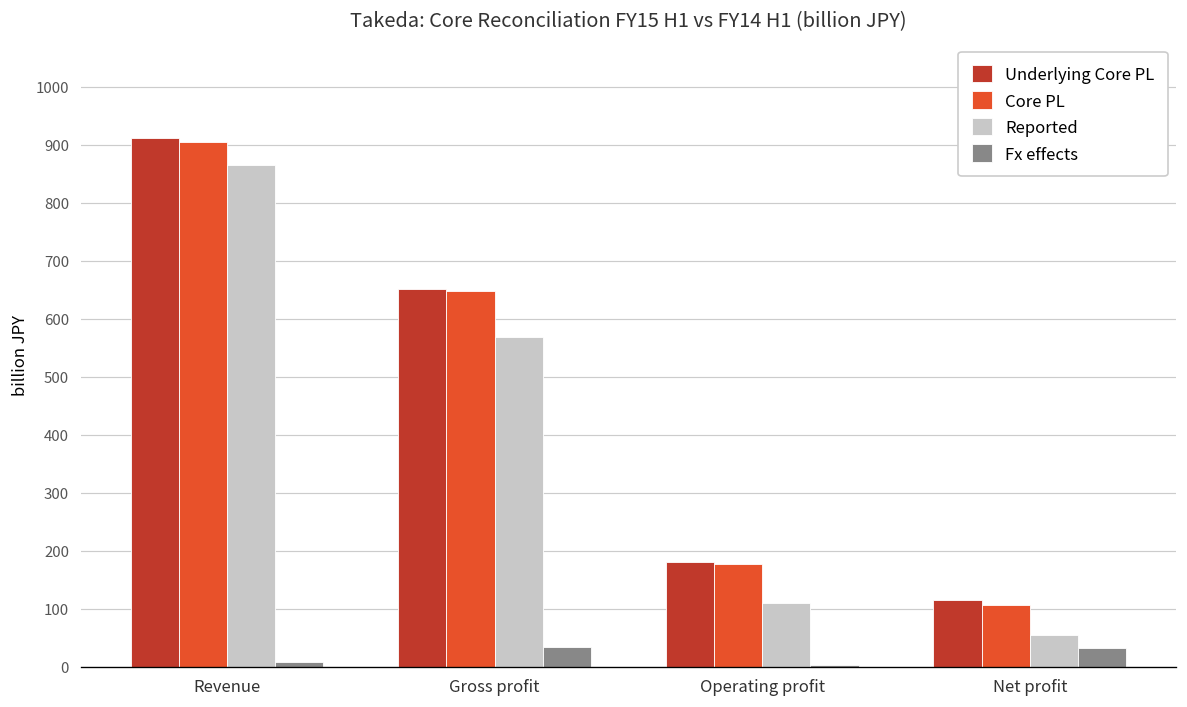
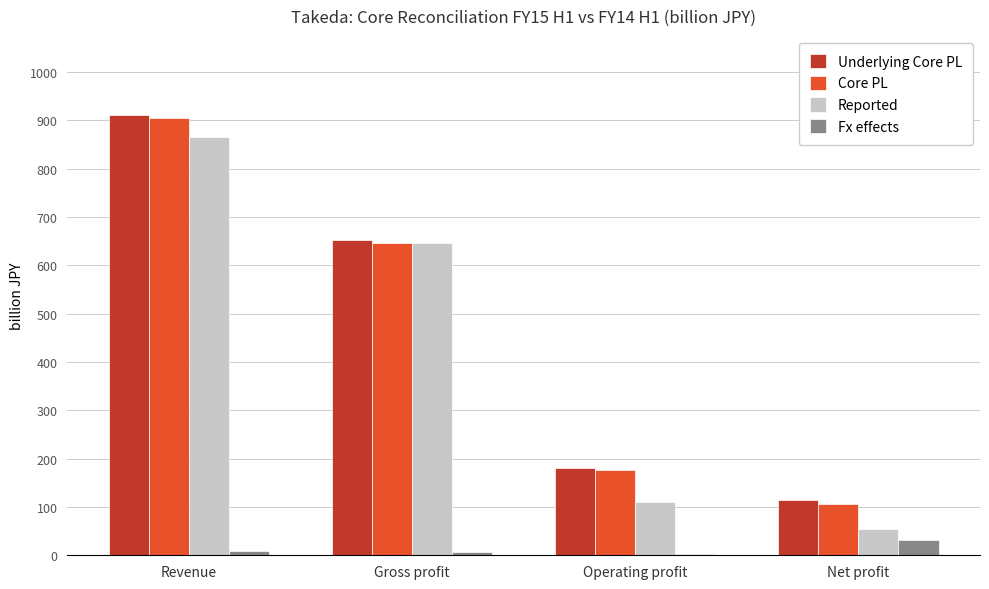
  {
    "Reported": {
      "Revenue": 860,
-     "Gross profit": 570,
+     "Gross profit": 650,
      "Operating profit": 110,
      "Net profit": 50
    },
    "Fx effects": {
      "Revenue": 10,
-     "Gross profit": 30,
+     "Gross profit": 10,
      "Net profit": 30
    }
  }
